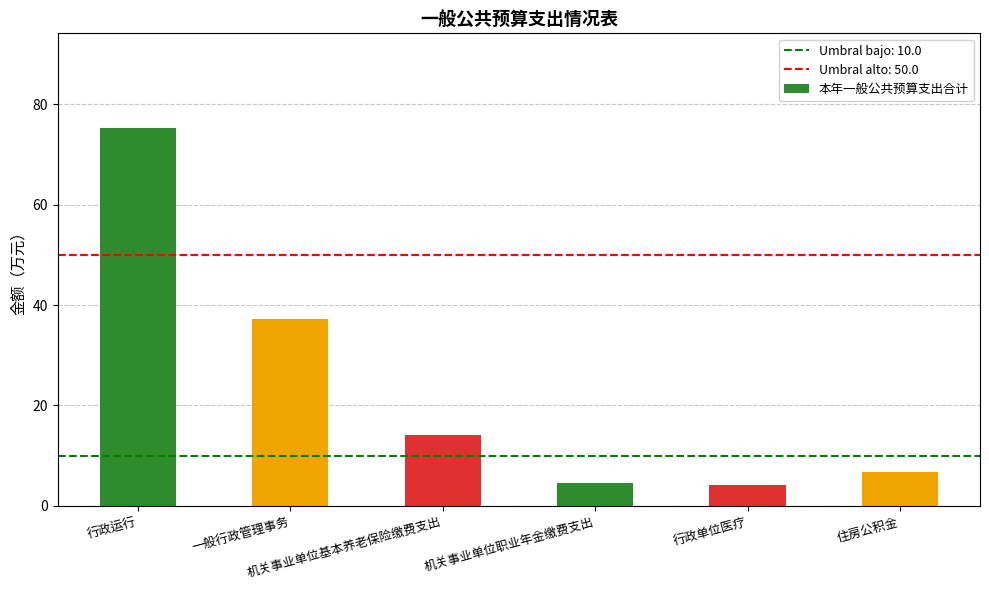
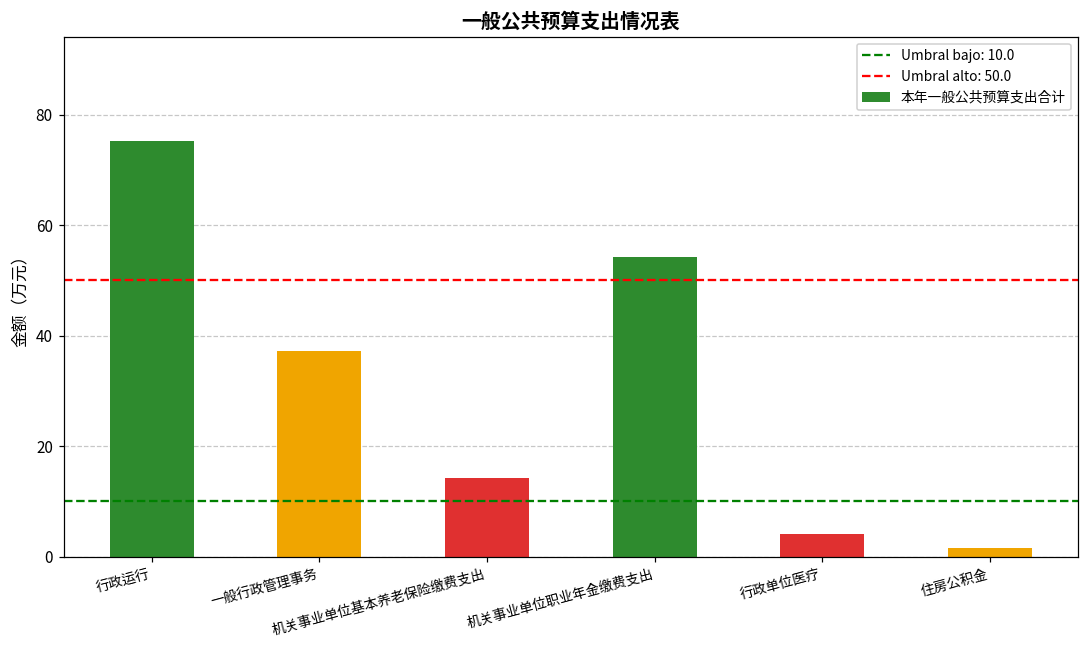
  {
    "行政运行": 75,
    "一般行政管理事务": 37,
    "机关事业单位基本养老保险缴费支出": 14,
-   "机关事业单位职业年金缴费支出": 4,
+   "机关事业单位职业年金缴费支出": 54,
    "行政单位医疗": 4,
-   "住房公积金": 7
+   "住房公积金": 1
  }
